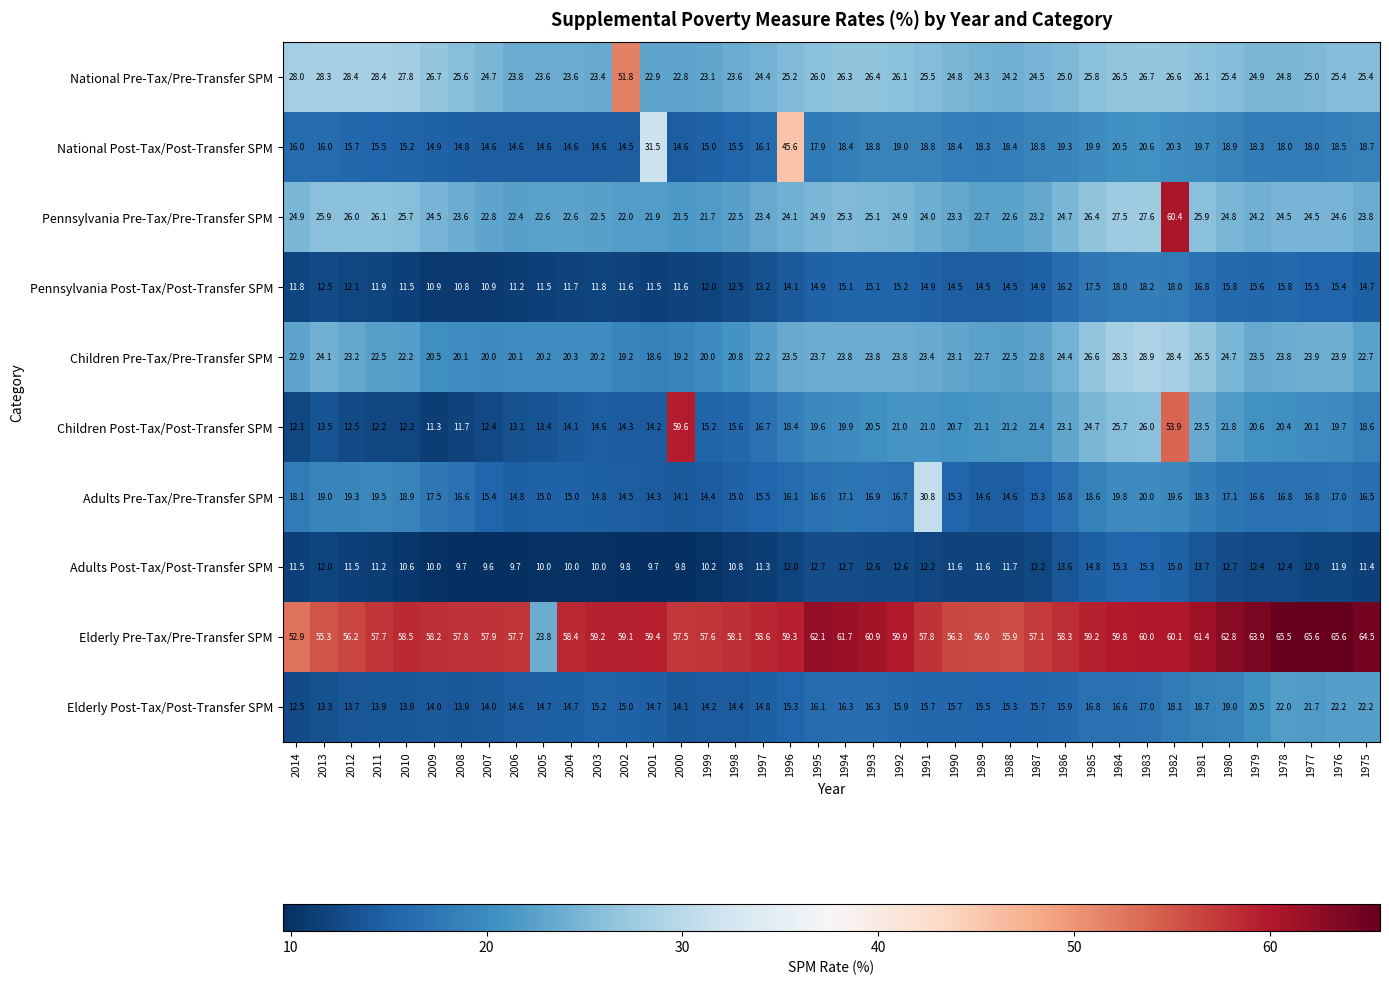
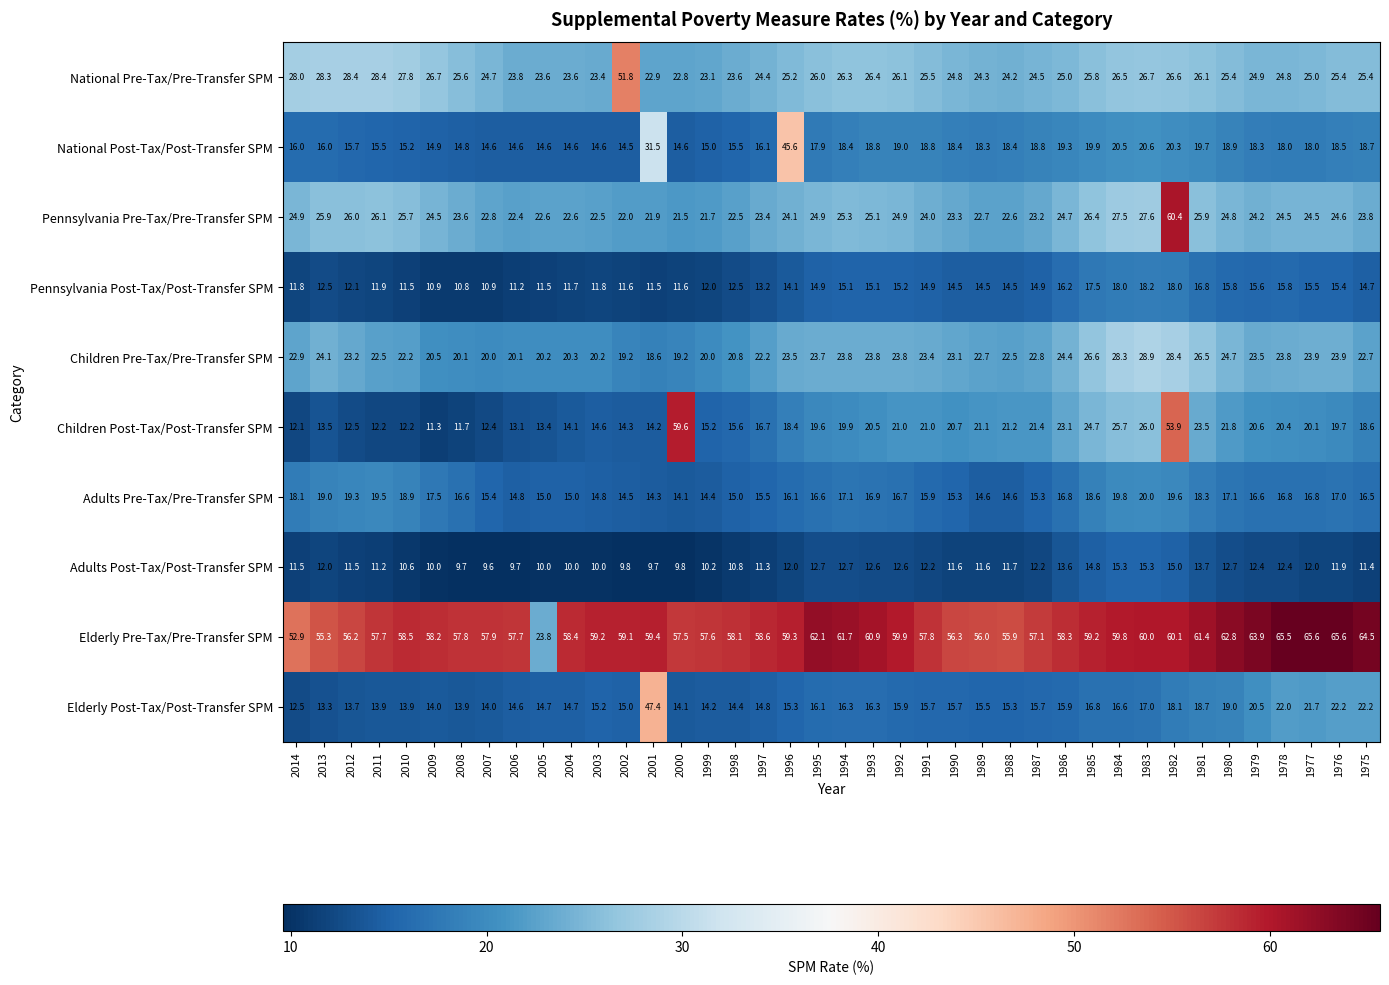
  {
    "Adults Pre-Tax/Pre-Transfer SPM": {
      "2014": 18.1,
      "2013": 19.0,
      "2012": 19.3,
      "2011": 19.5,
      "2010": 18.9,
      "2009": 17.5,
      "2008": 16.6,
      "2007": 15.4,
      "2006": 14.8,
      "2005": 15.0,
      "2004": 15.0,
      "2003": 14.8,
      "2002": 14.5,
      "2001": 14.3,
      "2000": 14.1,
      "1999": 14.4,
      "1998": 15.0,
      "1997": 15.5,
      "1996": 16.1,
      "1995": 16.6,
      "1994": 17.1,
      "1993": 16.9,
      "1992": 16.7,
-     "1991": 30.8,
+     "1991": 15.9,
      "1990": 15.3,
      "1989": 14.6,
      "1988": 14.6,
      "1987": 15.3,
      "1986": 16.8,
      "1985": 18.6,
      "1984": 19.8,
      "1983": 20.0,
      "1982": 19.6,
      "1981": 18.3,
      "1980": 17.1,
      "1979": 16.6,
      "1978": 16.8,
      "1977": 16.8,
      "1976": 17.0,
      "1975": 16.5
    },
    "Elderly Post-Tax/Post-Transfer SPM": {
      "2014": 12.5,
      "2013": 13.3,
      "2012": 13.7,
      "2011": 13.9,
      "2010": 13.9,
      "2009": 14.0,
      "2008": 13.9,
      "2007": 14.0,
      "2006": 14.6,
      "2005": 14.7,
      "2004": 14.7,
      "2003": 15.2,
      "2002": 15.0,
-     "2001": 14.7,
+     "2001": 47.4,
      "2000": 14.1,
      "1999": 14.2,
      "1998": 14.4,
      "1997": 14.8,
      "1996": 15.3,
      "1995": 16.1,
      "1994": 16.3,
      "1993": 16.3,
      "1992": 15.9,
      "1991": 15.7,
      "1990": 15.7,
      "1989": 15.5,
      "1988": 15.3,
      "1987": 15.7,
      "1986": 15.9,
      "1985": 16.8,
      "1984": 16.6,
      "1983": 17.0,
      "1982": 18.1,
      "1981": 18.7,
      "1980": 19.0,
      "1979": 20.5,
      "1978": 22.0,
      "1977": 21.7,
      "1976": 22.2,
      "1975": 22.2
    }
  }
